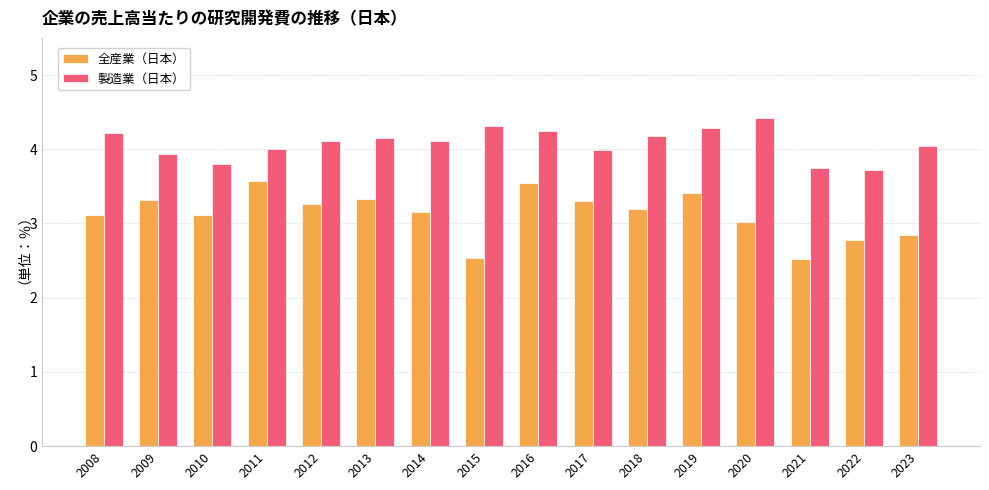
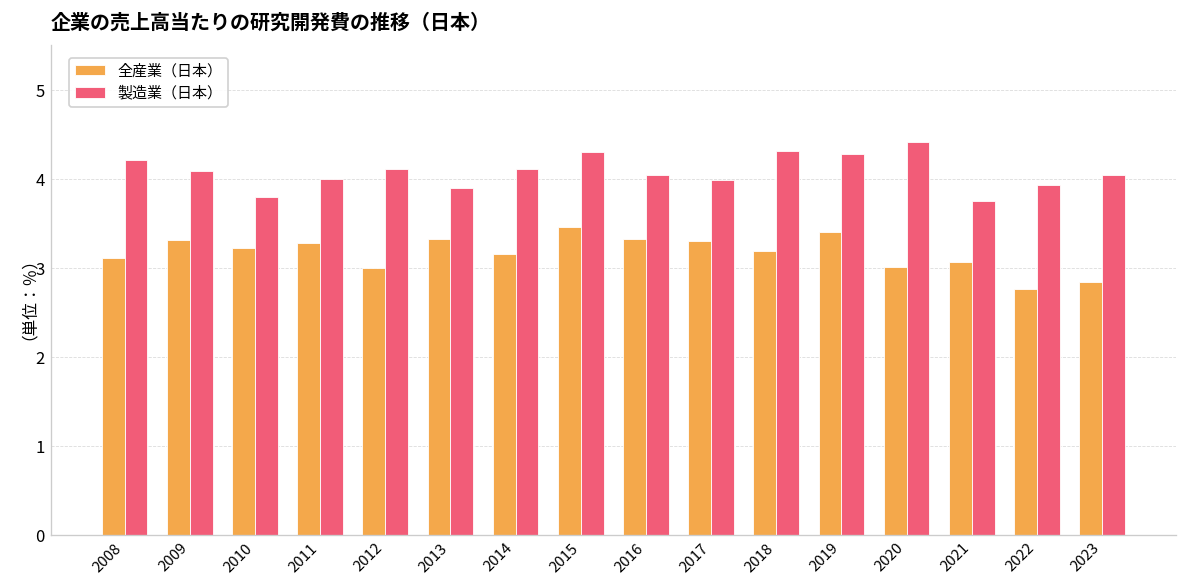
  {
    "全産業（日本）": {
      "2008": 3.1,
      "2009": 3.3,
-     "2010": 3.1,
-     "2011": 3.6,
-     "2012": 3.3,
+     "2010": 3.2,
+     "2011": 3.3,
+     "2012": 3.0,
      "2013": 3.3,
      "2014": 3.2,
-     "2015": 2.5,
-     "2016": 3.5,
+     "2015": 3.5,
+     "2016": 3.3,
      "2017": 3.3,
      "2018": 3.2,
      "2019": 3.4,
      "2020": 3.0,
-     "2021": 2.5,
+     "2021": 3.1,
      "2022": 2.8,
      "2023": 2.8
    },
    "製造業（日本）": {
      "2008": 4.2,
-     "2009": 3.9,
+     "2009": 4.1,
      "2010": 3.8,
      "2011": 4.0,
      "2012": 4.1,
-     "2013": 4.1,
+     "2013": 3.9,
      "2014": 4.1,
      "2015": 4.3,
-     "2016": 4.2,
+     "2016": 4.0,
      "2017": 4.0,
-     "2018": 4.2,
+     "2018": 4.3,
      "2019": 4.3,
      "2020": 4.4,
      "2021": 3.7,
-     "2022": 3.7,
+     "2022": 3.9,
      "2023": 4.0
    }
  }
